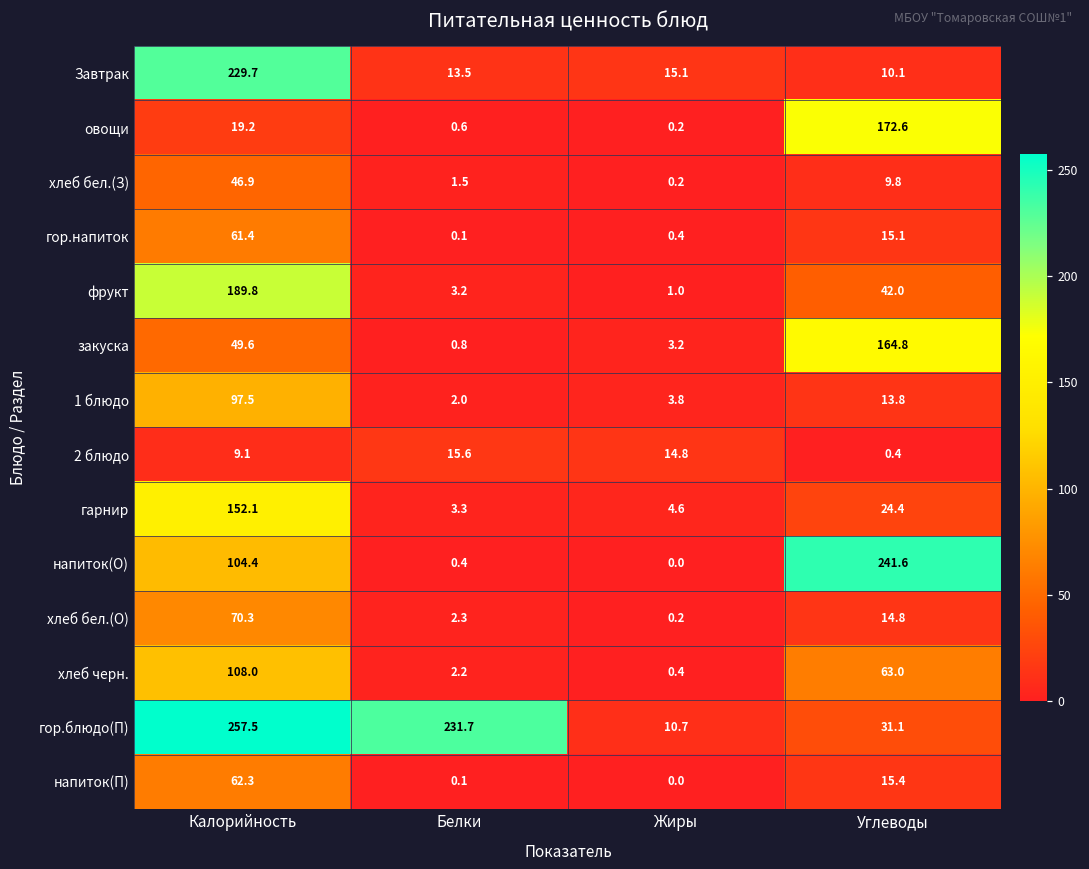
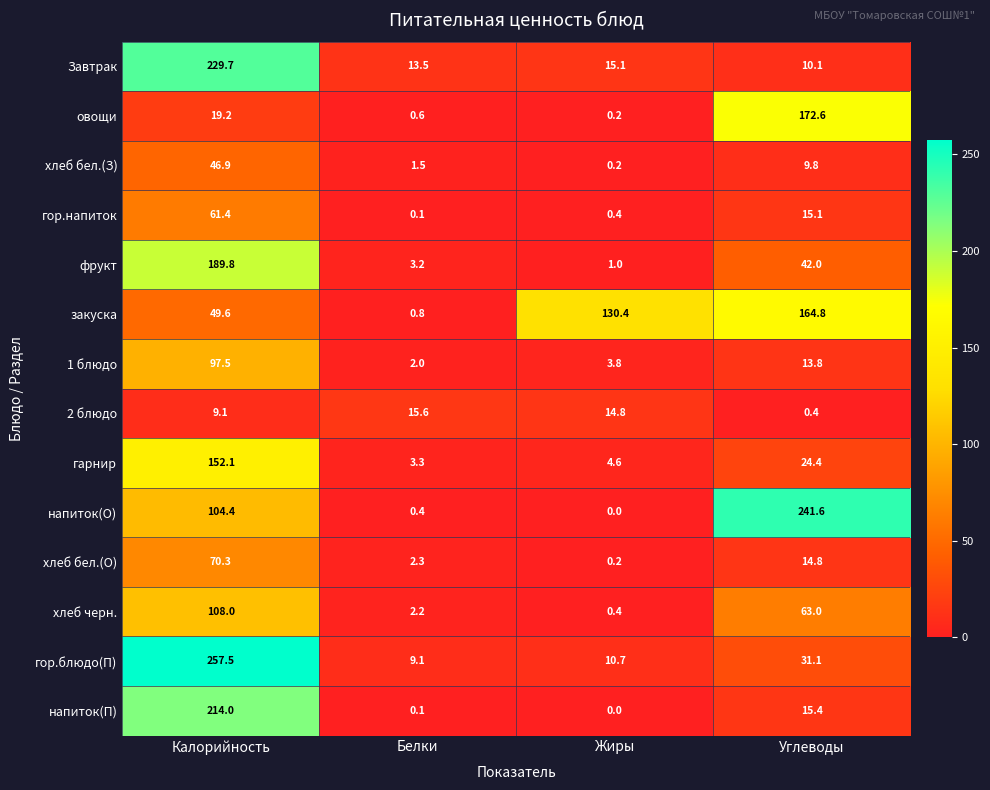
  {
    "Завтрак": {
      "Калорийность": 229.7,
      "Белки": 13.5,
      "Жиры": 15.1,
      "Углеводы": 10.1
    },
    "овощи": {
      "Калорийность": 19.2,
      "Белки": 0.6,
      "Жиры": 0.2,
      "Углеводы": 172.6
    },
    "хлеб бел.(З)": {
      "Калорийность": 46.9,
      "Белки": 1.5,
      "Жиры": 0.2,
      "Углеводы": 9.8
    },
    "гор.напиток": {
      "Калорийность": 61.4,
      "Белки": 0.1,
      "Жиры": 0.4,
      "Углеводы": 15.1
    },
    "фрукт": {
      "Калорийность": 189.8,
      "Белки": 3.2,
      "Жиры": 1.0,
      "Углеводы": 42.0
    },
    "закуска": {
      "Калорийность": 49.6,
      "Белки": 0.8,
-     "Жиры": 3.2,
+     "Жиры": 130.4,
      "Углеводы": 164.8
    },
    "1 блюдо": {
      "Калорийность": 97.5,
      "Белки": 2.0,
      "Жиры": 3.8,
      "Углеводы": 13.8
    },
    "2 блюдо": {
      "Калорийность": 9.1,
      "Белки": 15.6,
      "Жиры": 14.8,
      "Углеводы": 0.4
    },
    "гарнир": {
      "Калорийность": 152.1,
      "Белки": 3.3,
      "Жиры": 4.6,
      "Углеводы": 24.4
    },
    "напиток(О)": {
      "Калорийность": 104.4,
      "Белки": 0.4,
      "Жиры": 0.0,
      "Углеводы": 241.6
    },
    "хлеб бел.(О)": {
      "Калорийность": 70.3,
      "Белки": 2.3,
      "Жиры": 0.2,
      "Углеводы": 14.8
    },
    "хлеб черн.": {
      "Калорийность": 108.0,
      "Белки": 2.2,
      "Жиры": 0.4,
      "Углеводы": 63.0
    },
    "гор.блюдо(П)": {
      "Калорийность": 257.5,
-     "Белки": 231.7,
+     "Белки": 9.1,
      "Жиры": 10.7,
      "Углеводы": 31.1
    },
    "напиток(П)": {
-     "Калорийность": 62.3,
+     "Калорийность": 214.0,
      "Белки": 0.1,
      "Жиры": 0.0,
      "Углеводы": 15.4
    }
  }
